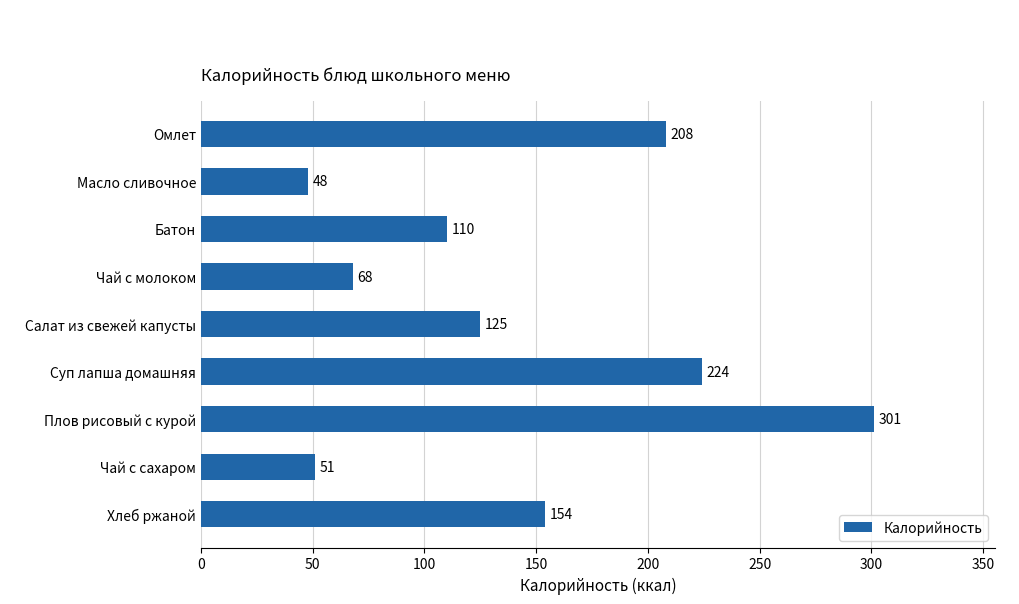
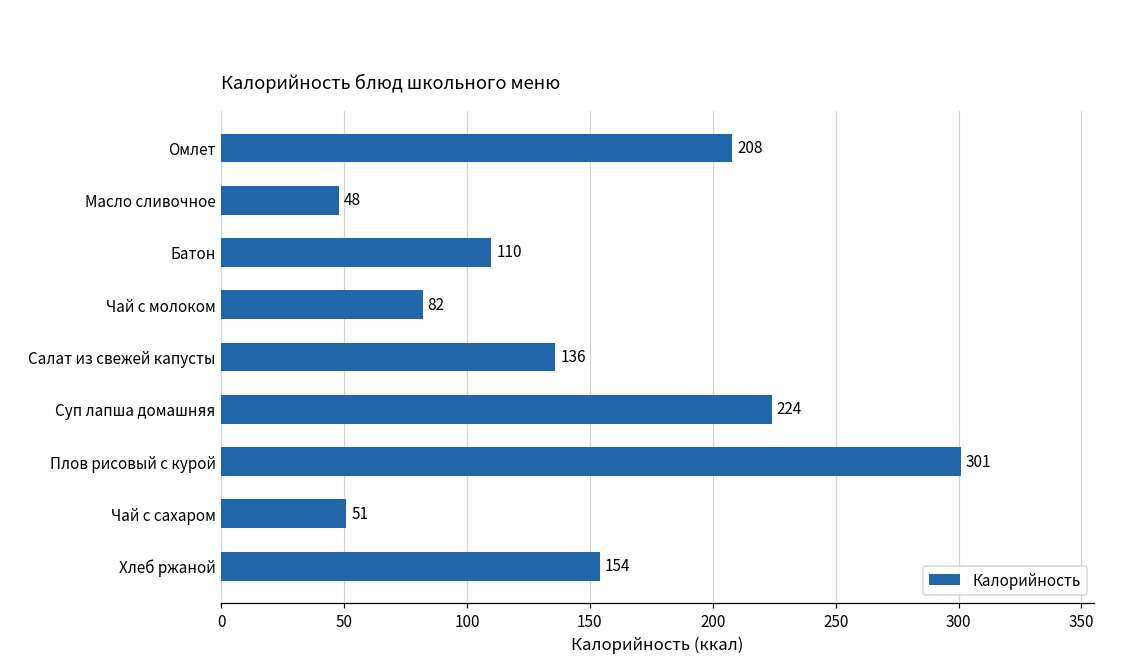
  {
    "Омлет": 208,
    "Масло сливочное": 48,
    "Батон": 110,
-   "Чай с молоком": 68,
-   "Салат из свежей капусты": 125,
+   "Чай с молоком": 82,
+   "Салат из свежей капусты": 136,
    "Суп лапша домашняя": 224,
    "Плов рисовый с курой": 301,
    "Чай с сахаром": 51,
    "Хлеб ржаной": 154
  }
